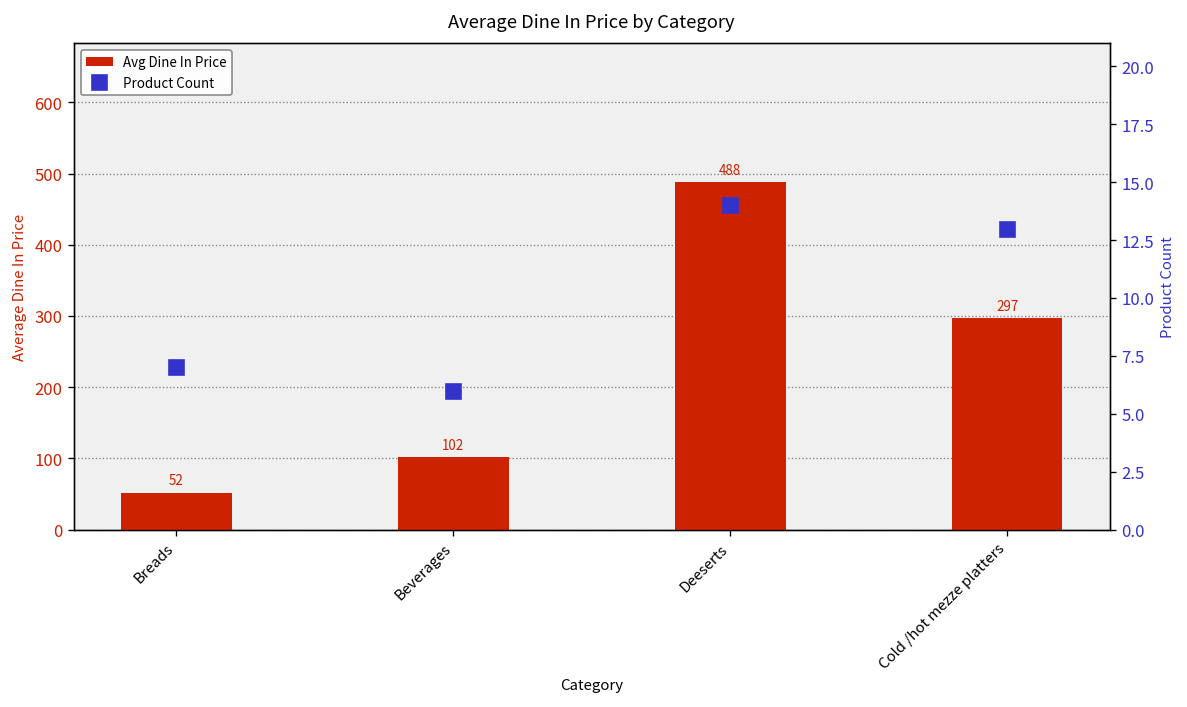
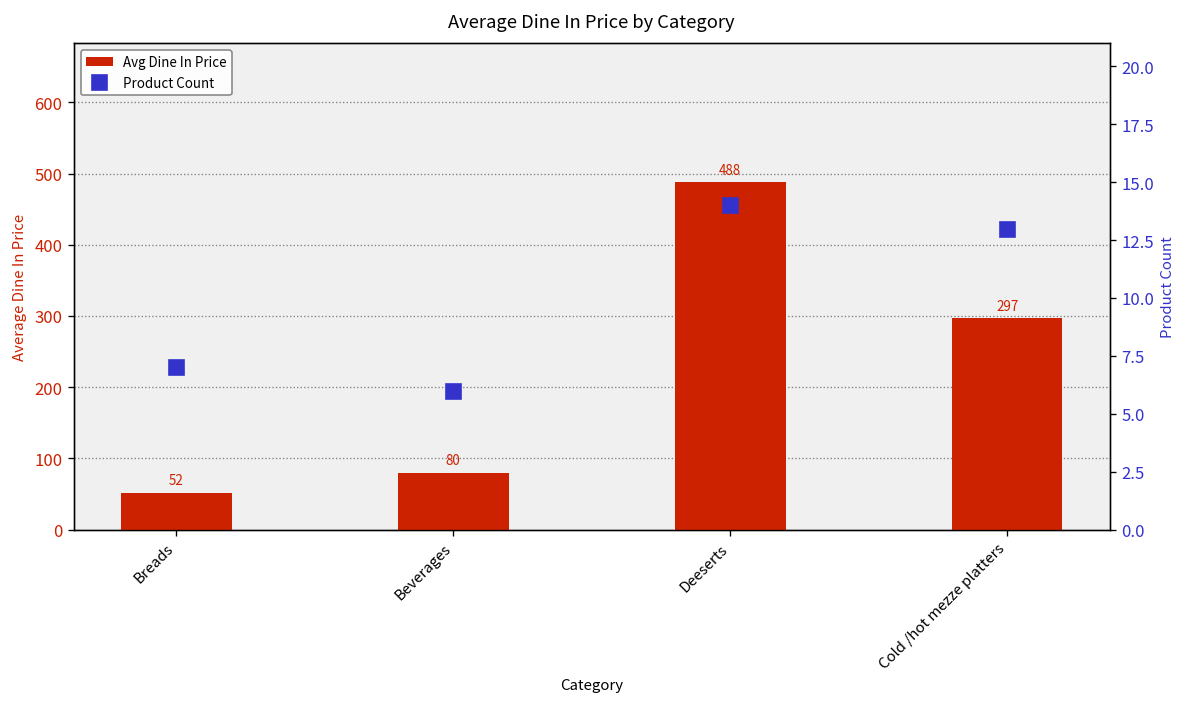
  {
    "Avg Dine In Price": {
      "Breads": 52,
-     "Beverages": 102,
+     "Beverages": 80,
      "Deeserts": 488,
      "Cold /hot mezze platters": 297
    }
  }
